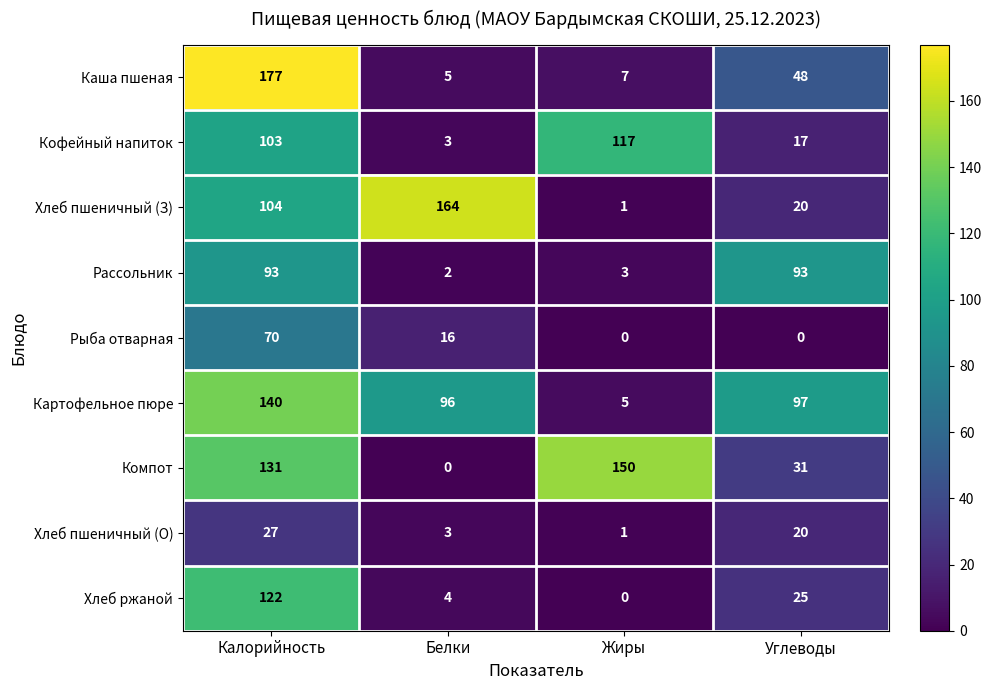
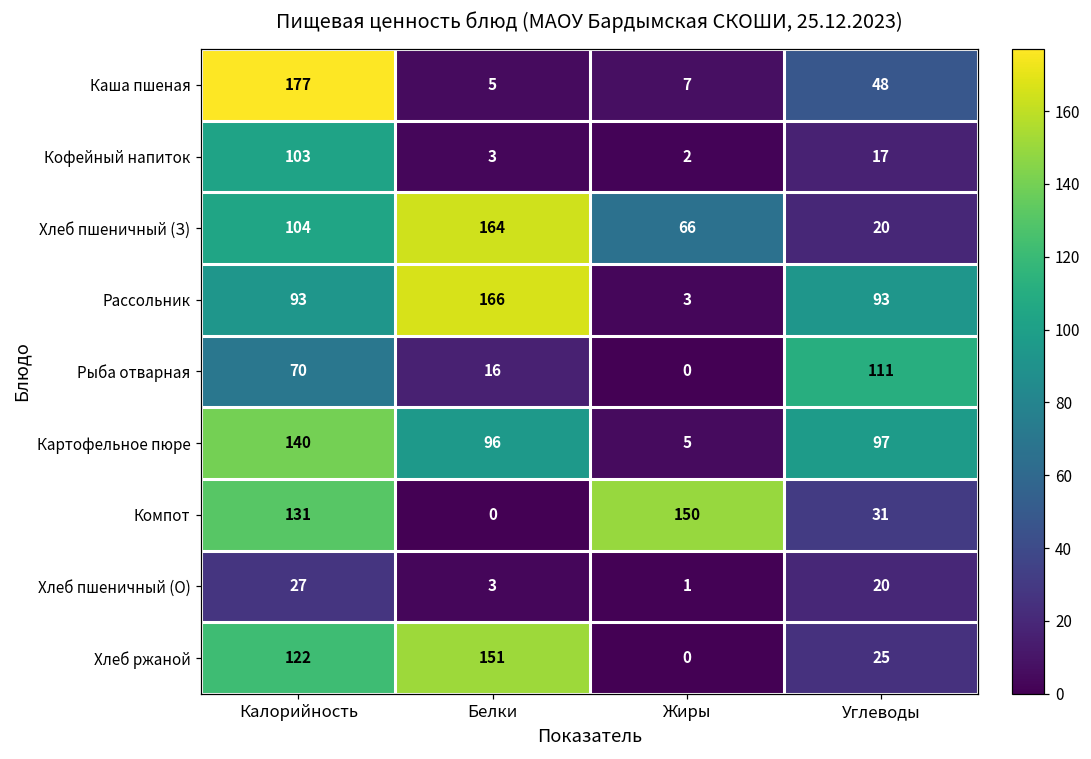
  {
    "Каша пшеная": {
      "Калорийность": 177,
      "Белки": 5,
      "Жиры": 7,
      "Углеводы": 48
    },
    "Кофейный напиток": {
      "Калорийность": 103,
      "Белки": 3,
-     "Жиры": 117,
+     "Жиры": 2,
      "Углеводы": 17
    },
    "Хлеб пшеничный (З)": {
      "Калорийность": 104,
      "Белки": 164,
-     "Жиры": 1,
+     "Жиры": 66,
      "Углеводы": 20
    },
    "Рассольник": {
      "Калорийность": 93,
-     "Белки": 2,
+     "Белки": 166,
      "Жиры": 3,
      "Углеводы": 93
    },
    "Рыба отварная": {
      "Калорийность": 70,
      "Белки": 16,
      "Жиры": 0,
-     "Углеводы": 0
+     "Углеводы": 111
    },
    "Картофельное пюре": {
      "Калорийность": 140,
      "Белки": 96,
      "Жиры": 5,
      "Углеводы": 97
    },
    "Компот": {
      "Калорийность": 131,
      "Белки": 0,
      "Жиры": 150,
      "Углеводы": 31
    },
    "Хлеб пшеничный (О)": {
      "Калорийность": 27,
      "Белки": 3,
      "Жиры": 1,
      "Углеводы": 20
    },
    "Хлеб ржаной": {
      "Калорийность": 122,
-     "Белки": 4,
+     "Белки": 151,
      "Жиры": 0,
      "Углеводы": 25
    }
  }
